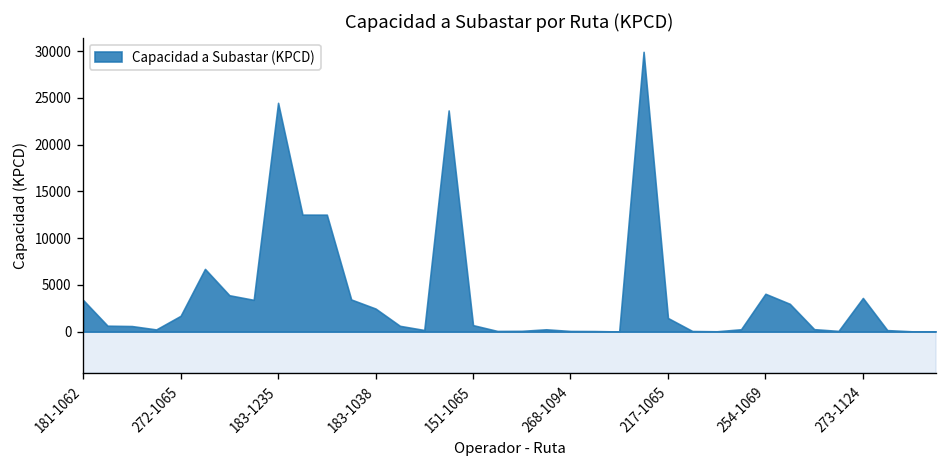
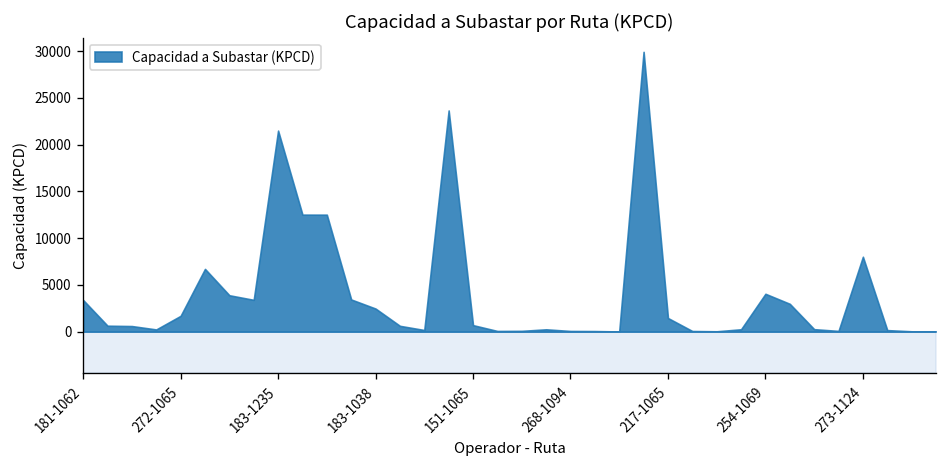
  {
    "Capacidad a Subastar (KPCD)": {
      "181-1062": 3000,
      "272-1065": 2000,
-     "183-1235": 24000,
+     "183-1235": 21000,
      "183-1038": 2000,
      "151-1065": 1000,
      "217-1065": 1000,
      "254-1069": 4000,
-     "273-1124": 4000
+     "273-1124": 8000
    }
  }
